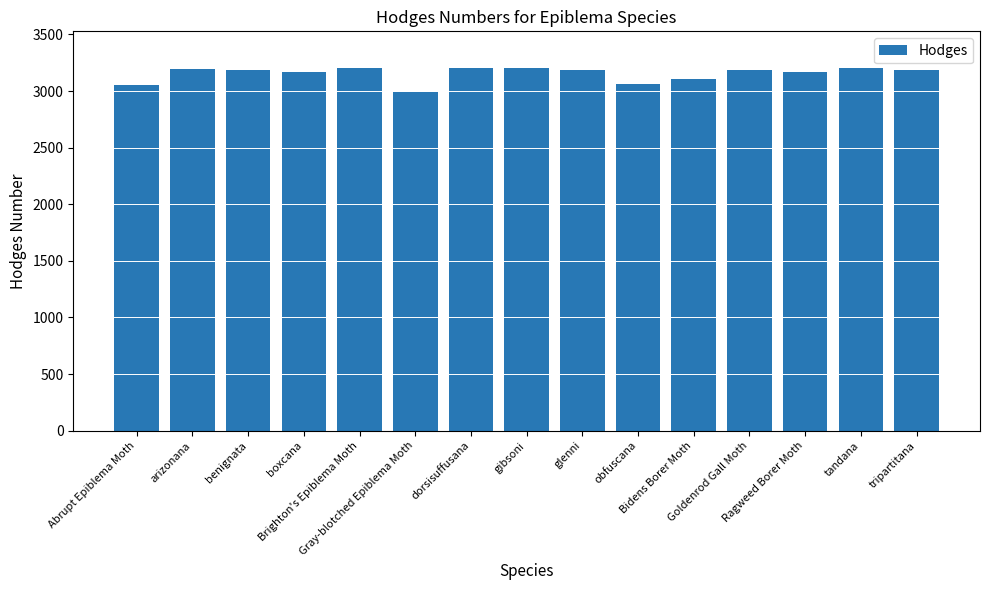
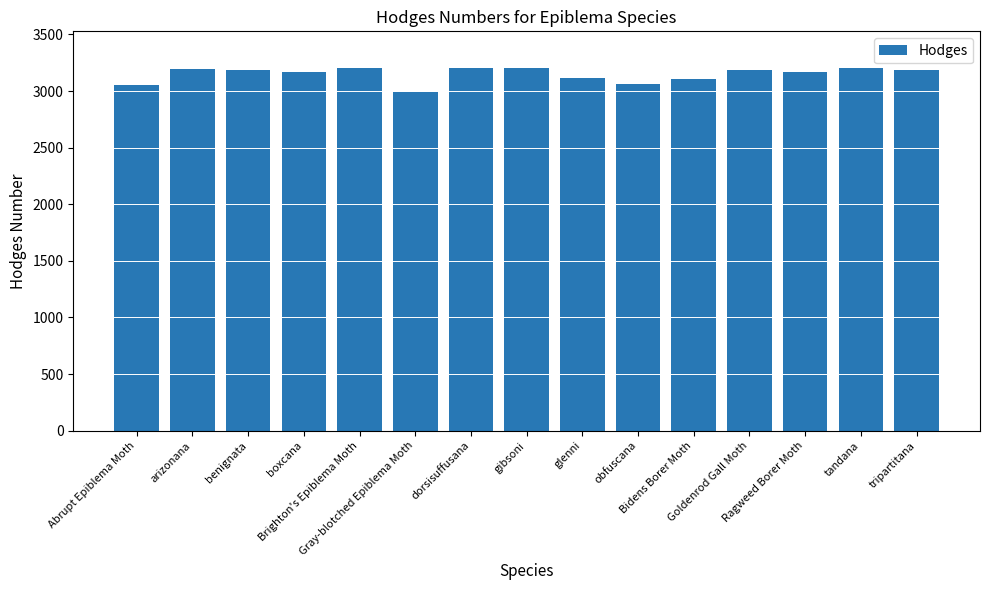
  {
    "Abrupt Epiblema Moth": 3060,
    "arizonana": 3190,
    "benignata": 3190,
    "boxcana": 3170,
    "Brighton's Epiblema Moth": 3200,
    "Gray-blotched Epiblema Moth": 2990,
    "dorsisuffusana": 3210,
    "gibsoni": 3210,
-   "glenni": 3180,
+   "glenni": 3110,
    "obfuscana": 3060,
    "Bidens Borer Moth": 3110,
    "Goldenrod Gall Moth": 3190,
    "Ragweed Borer Moth": 3170,
    "tandana": 3200,
    "tripartitana": 3180
  }
